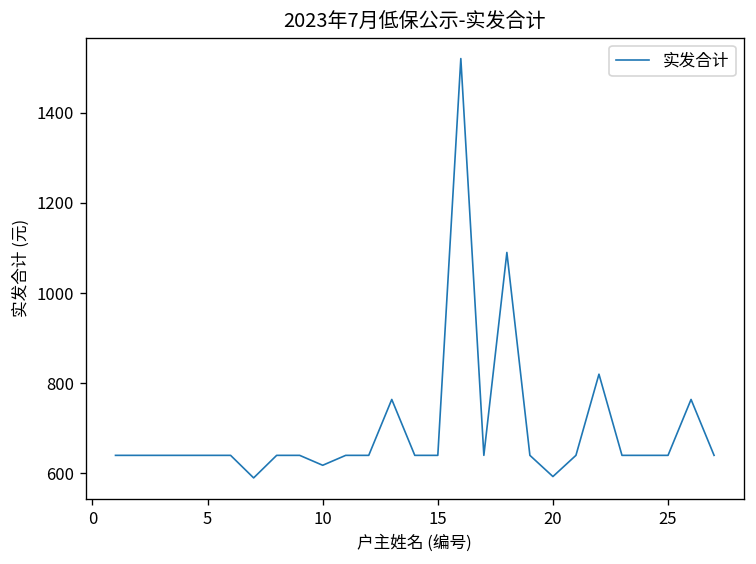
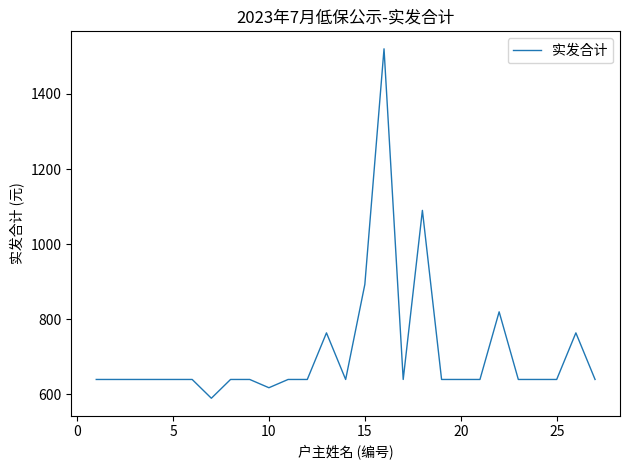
  {
    "5": 640,
    "10": 620,
-   "15": 640,
-   "20": 590,
+   "15": 890,
+   "20": 640,
    "25": 640
  }
